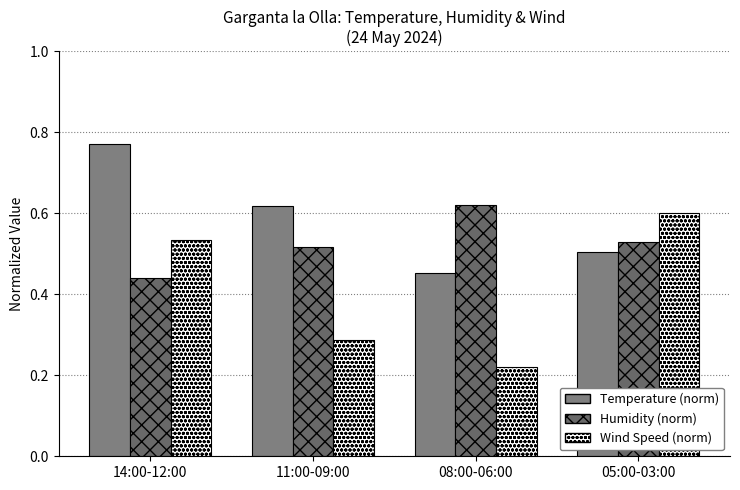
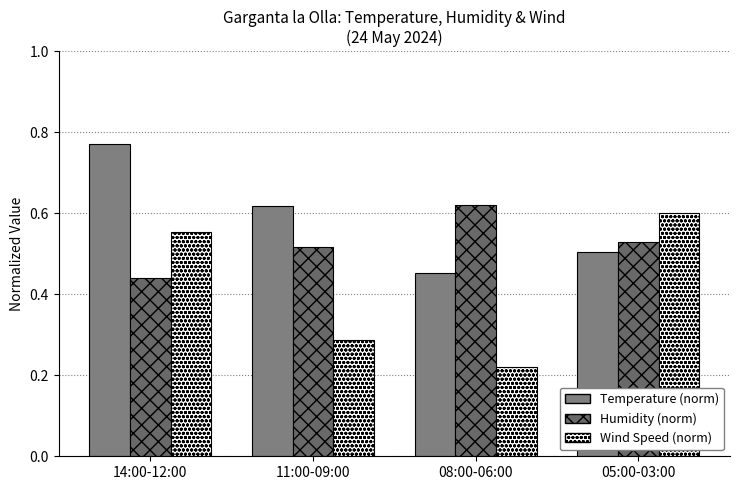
  {
    "Wind Speed (norm)": {
-     "14:00-12:00": 0.53,
+     "14:00-12:00": 0.55,
      "11:00-09:00": 0.29,
      "08:00-06:00": 0.22,
      "05:00-03:00": 0.60
    }
  }
